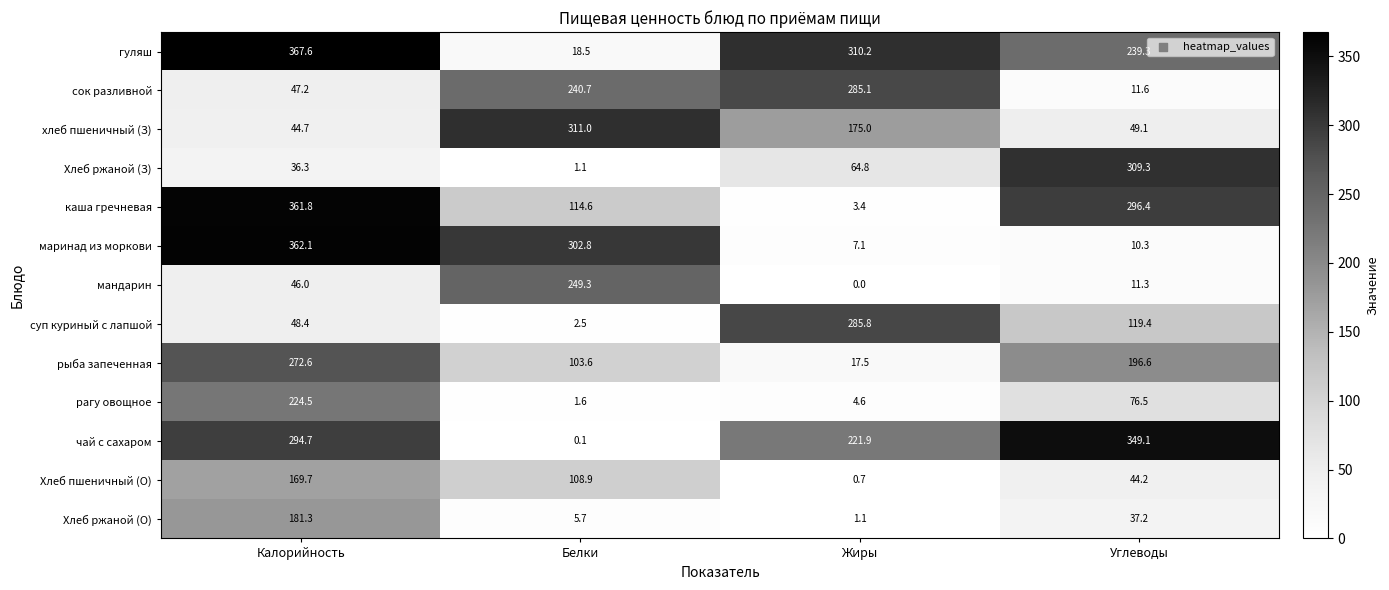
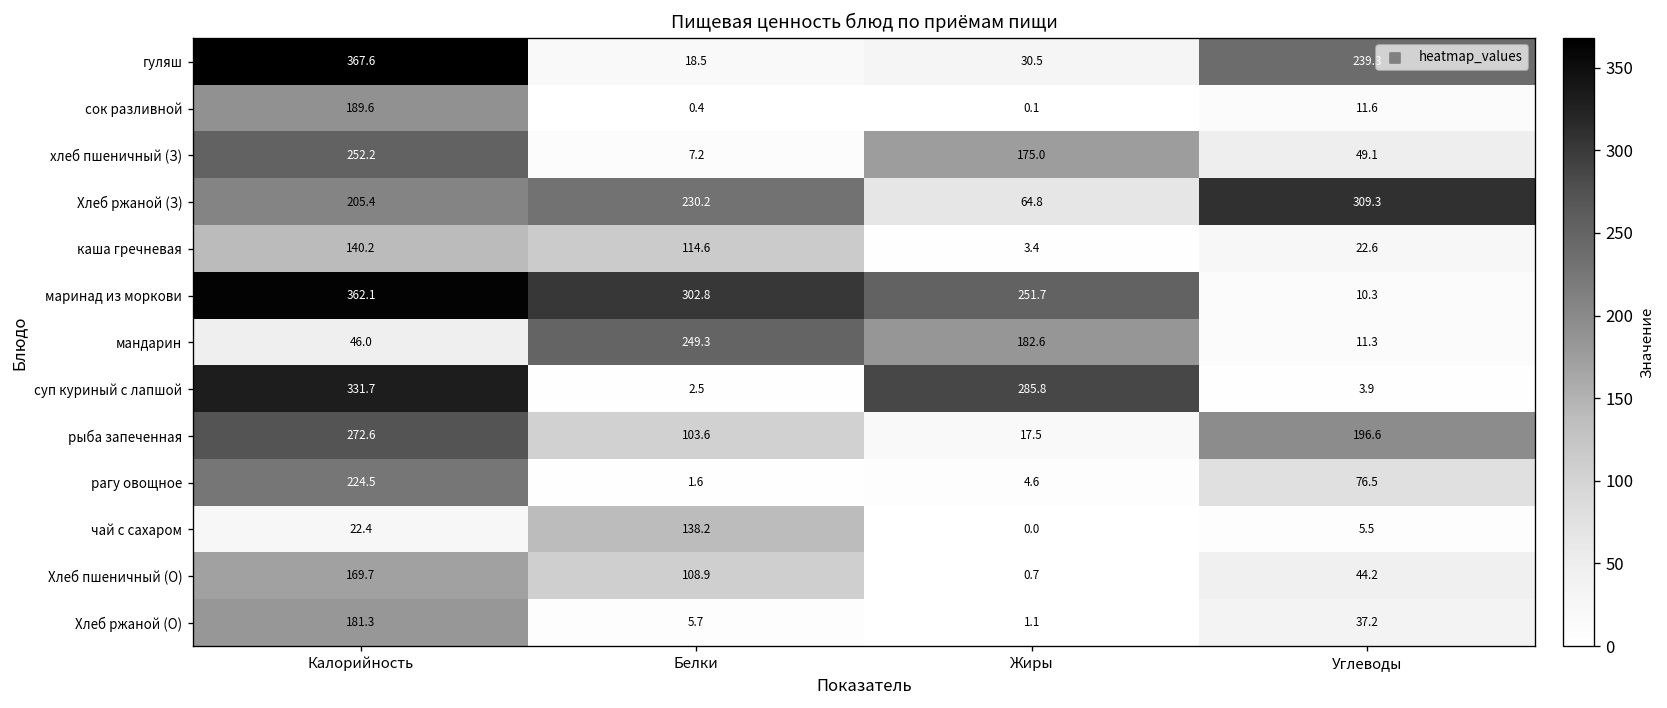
  {
    "гуляш": {
      "Калорийность": 367.6,
      "Белки": 18.5,
-     "Жиры": 310.2
+     "Жиры": 30.5
    },
    "сок разливной": {
-     "Калорийность": 47.2,
-     "Белки": 240.7,
-     "Жиры": 285.1,
+     "Калорийность": 189.6,
+     "Белки": 0.4,
+     "Жиры": 0.1,
      "Углеводы": 11.6
    },
    "хлеб пшеничный (З)": {
-     "Калорийность": 44.7,
-     "Белки": 311.0,
+     "Калорийность": 252.2,
+     "Белки": 7.2,
      "Жиры": 175.0,
      "Углеводы": 49.1
    },
    "Хлеб ржаной (З)": {
-     "Калорийность": 36.3,
-     "Белки": 1.1,
+     "Калорийность": 205.4,
+     "Белки": 230.2,
      "Жиры": 64.8,
      "Углеводы": 309.3
    },
    "каша гречневая": {
-     "Калорийность": 361.8,
+     "Калорийность": 140.2,
      "Белки": 114.6,
      "Жиры": 3.4,
-     "Углеводы": 296.4
+     "Углеводы": 22.6
    },
    "маринад из моркови": {
      "Калорийность": 362.1,
      "Белки": 302.8,
-     "Жиры": 7.1,
+     "Жиры": 251.7,
      "Углеводы": 10.3
    },
    "мандарин": {
      "Калорийность": 46.0,
      "Белки": 249.3,
-     "Жиры": 0.0,
+     "Жиры": 182.6,
      "Углеводы": 11.3
    },
    "суп куриный с лапшой": {
-     "Калорийность": 48.4,
+     "Калорийность": 331.7,
      "Белки": 2.5,
      "Жиры": 285.8,
-     "Углеводы": 119.4
+     "Углеводы": 3.9
    },
    "рыба запеченная": {
      "Калорийность": 272.6,
      "Белки": 103.6,
      "Жиры": 17.5,
      "Углеводы": 196.6
    },
    "рагу овощное": {
      "Калорийность": 224.5,
      "Белки": 1.6,
      "Жиры": 4.6,
      "Углеводы": 76.5
    },
    "чай с сахаром": {
-     "Калорийность": 294.7,
-     "Белки": 0.1,
-     "Жиры": 221.9,
-     "Углеводы": 349.1
+     "Калорийность": 22.4,
+     "Белки": 138.2,
+     "Жиры": 0.0,
+     "Углеводы": 5.5
    },
    "Хлеб пшеничный (О)": {
      "Калорийность": 169.7,
      "Белки": 108.9,
      "Жиры": 0.7,
      "Углеводы": 44.2
    },
    "Хлеб ржаной (О)": {
      "Калорийность": 181.3,
      "Белки": 5.7,
      "Жиры": 1.1,
      "Углеводы": 37.2
    }
  }
